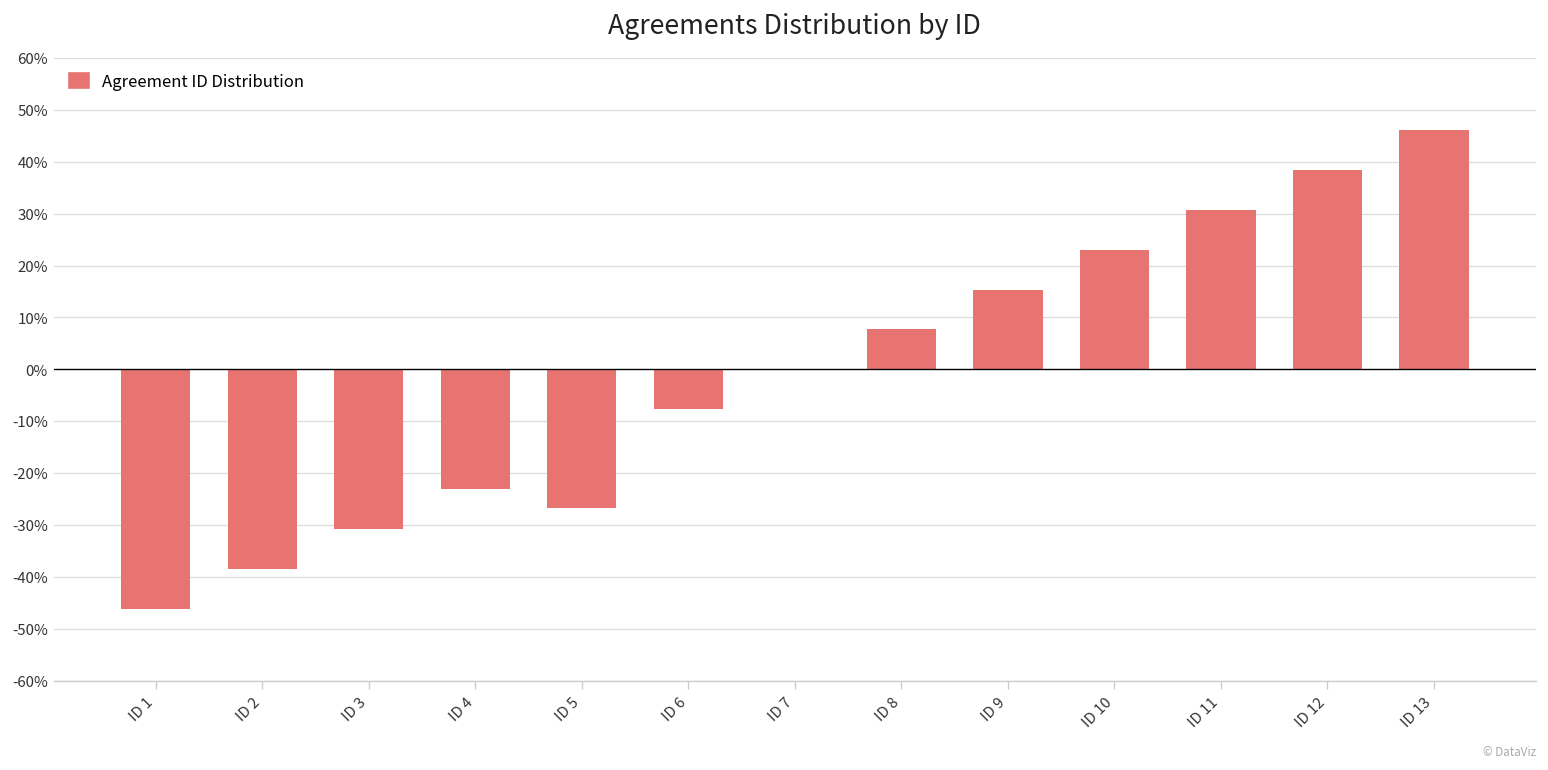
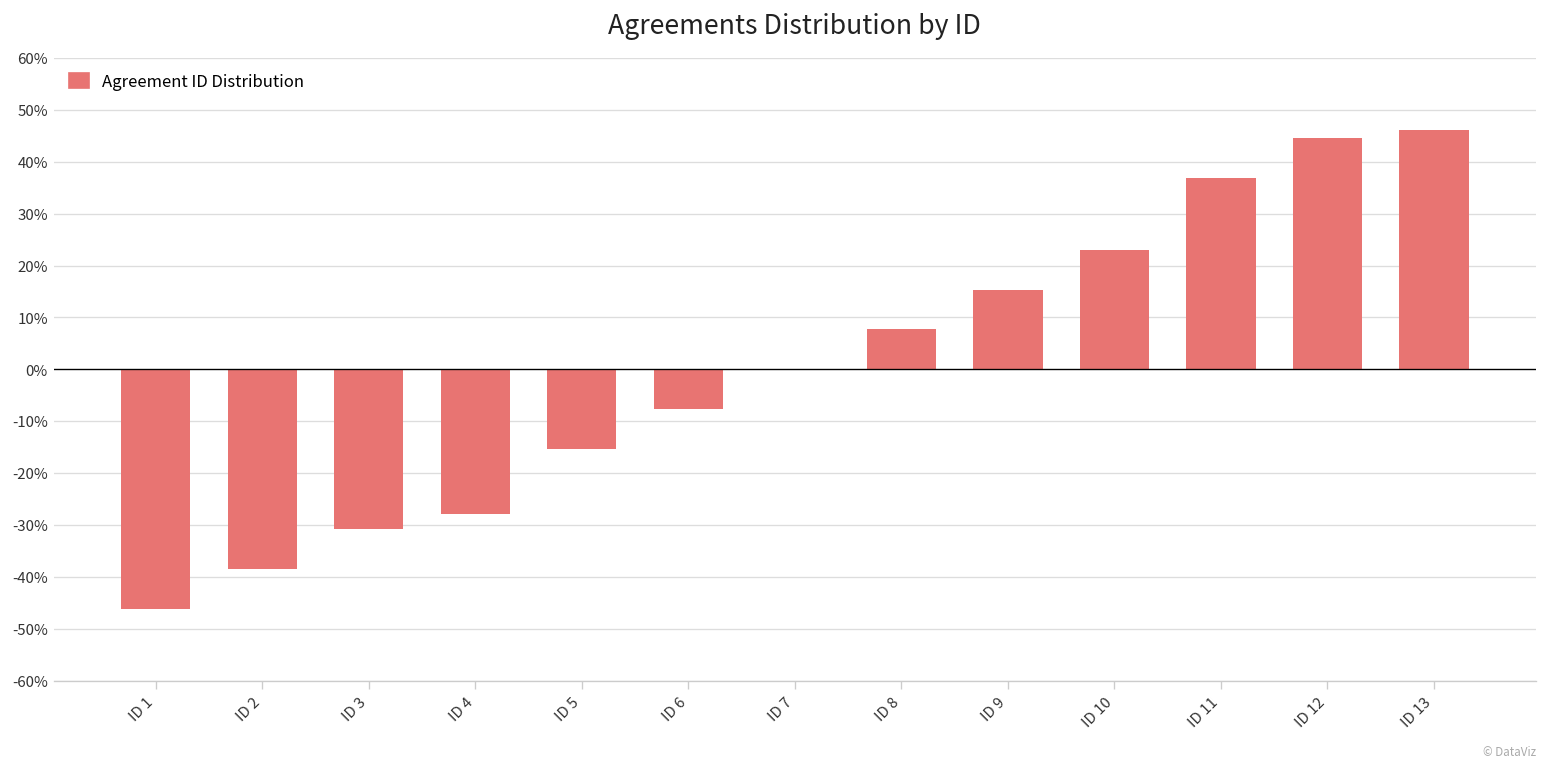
  {
    "ID 1": "-46%",
    "ID 2": "-38%",
    "ID 3": "-31%",
-   "ID 4": "-23%",
-   "ID 5": "-27%",
+   "ID 4": "-28%",
+   "ID 5": "-15%",
    "ID 6": "-8%",
    "ID 7": "0%",
    "ID 8": "8%",
    "ID 9": "15%",
    "ID 10": "23%",
-   "ID 11": "31%",
-   "ID 12": "38%",
+   "ID 11": "37%",
+   "ID 12": "45%",
    "ID 13": "46%"
  }
